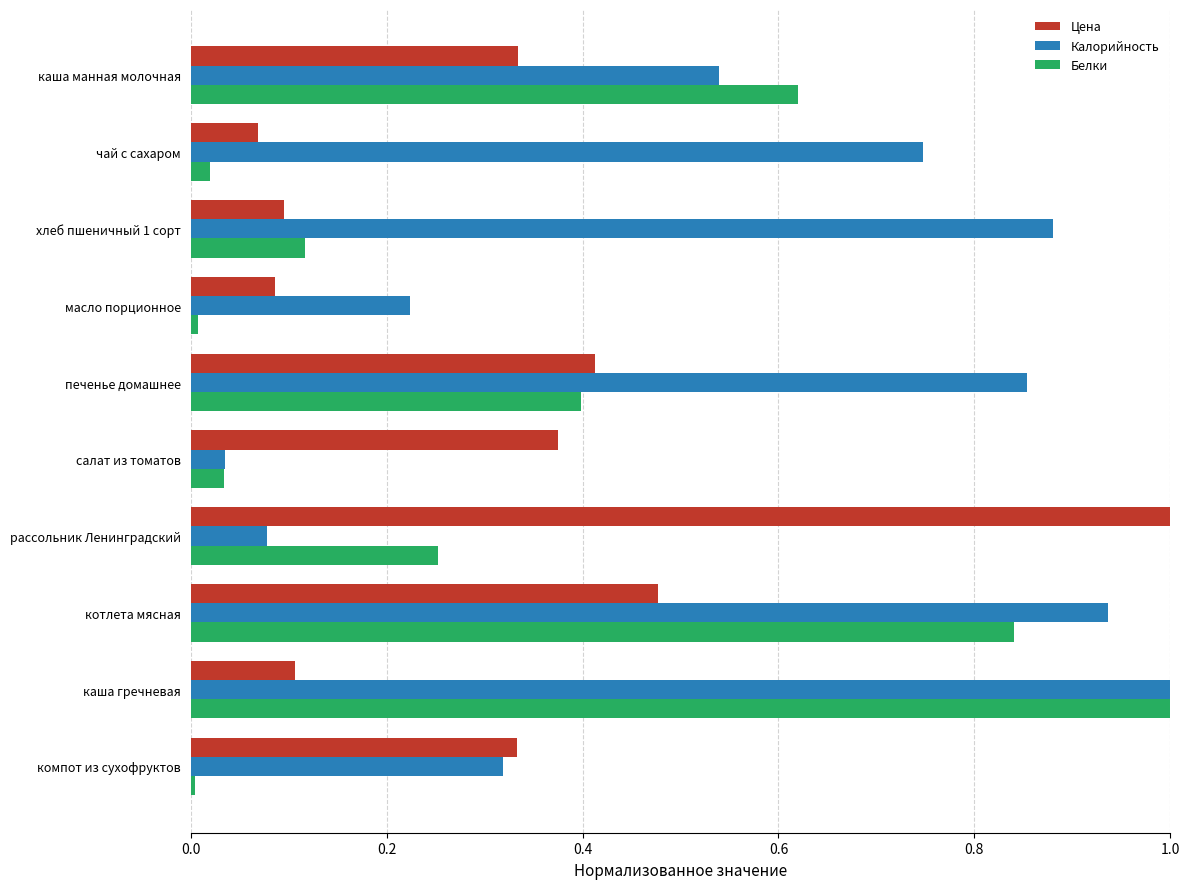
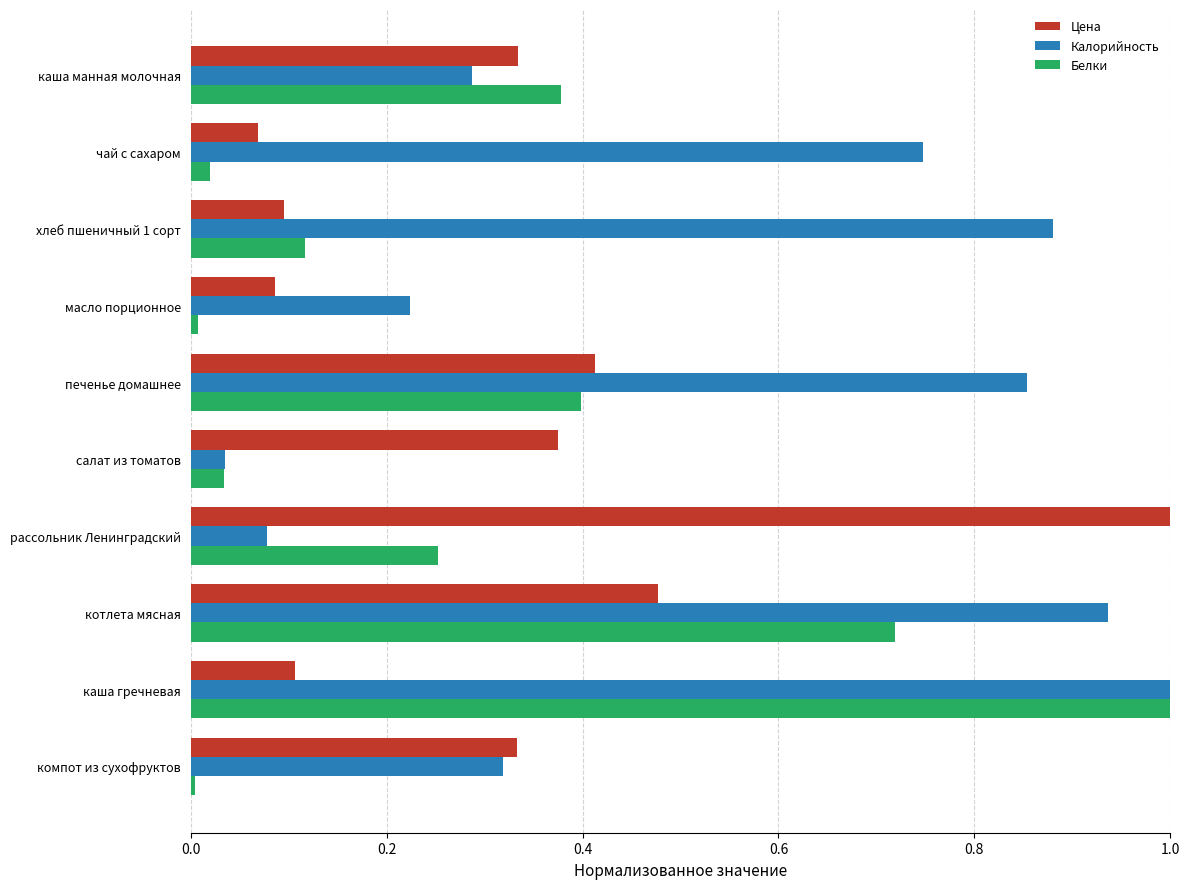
  {
    "Цена": {
      "каша манная молочная": 0.33,
      "чай с сахаром": 0.07,
      "хлеб пшеничный 1 сорт": 0.10,
      "масло порционное": 0.09,
      "печенье домашнее": 0.41,
      "салат из томатов": 0.38,
      "рассольник Ленинградский": 1.00,
      "котлета мясная": 0.48,
      "каша гречневая": 0.11,
      "компот из сухофруктов": 0.33
    },
    "Калорийность": {
-     "каша манная молочная": 0.54,
+     "каша манная молочная": 0.29,
      "чай с сахаром": 0.75,
      "хлеб пшеничный 1 сорт": 0.88,
      "масло порционное": 0.22,
      "печенье домашнее": 0.85,
      "салат из томатов": 0.03,
      "рассольник Ленинградский": 0.08,
      "котлета мясная": 0.94,
      "каша гречневая": 1.00,
      "компот из сухофруктов": 0.32
    },
    "Белки": {
-     "каша манная молочная": 0.62,
+     "каша манная молочная": 0.38,
      "чай с сахаром": 0.02,
      "хлеб пшеничный 1 сорт": 0.12,
      "масло порционное": 0.01,
      "печенье домашнее": 0.40,
      "салат из томатов": 0.03,
      "рассольник Ленинградский": 0.25,
-     "котлета мясная": 0.84,
+     "котлета мясная": 0.72,
      "каша гречневая": 1.00,
      "компот из сухофруктов": 0.00
    }
  }
